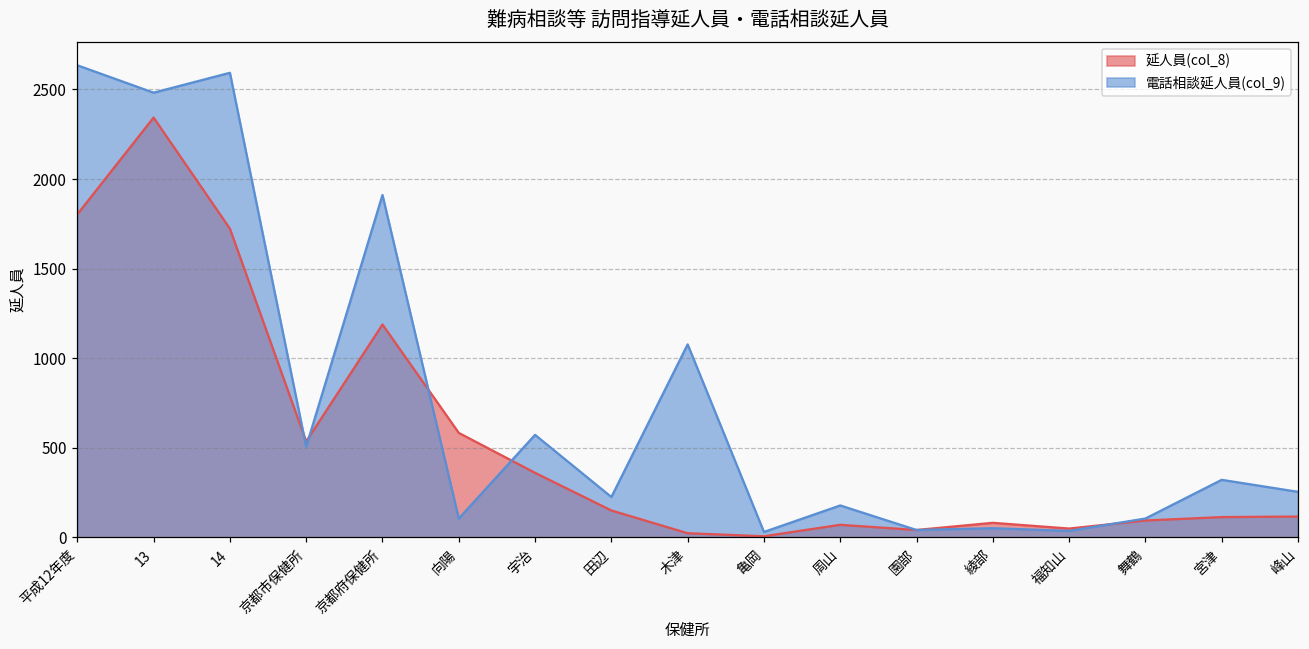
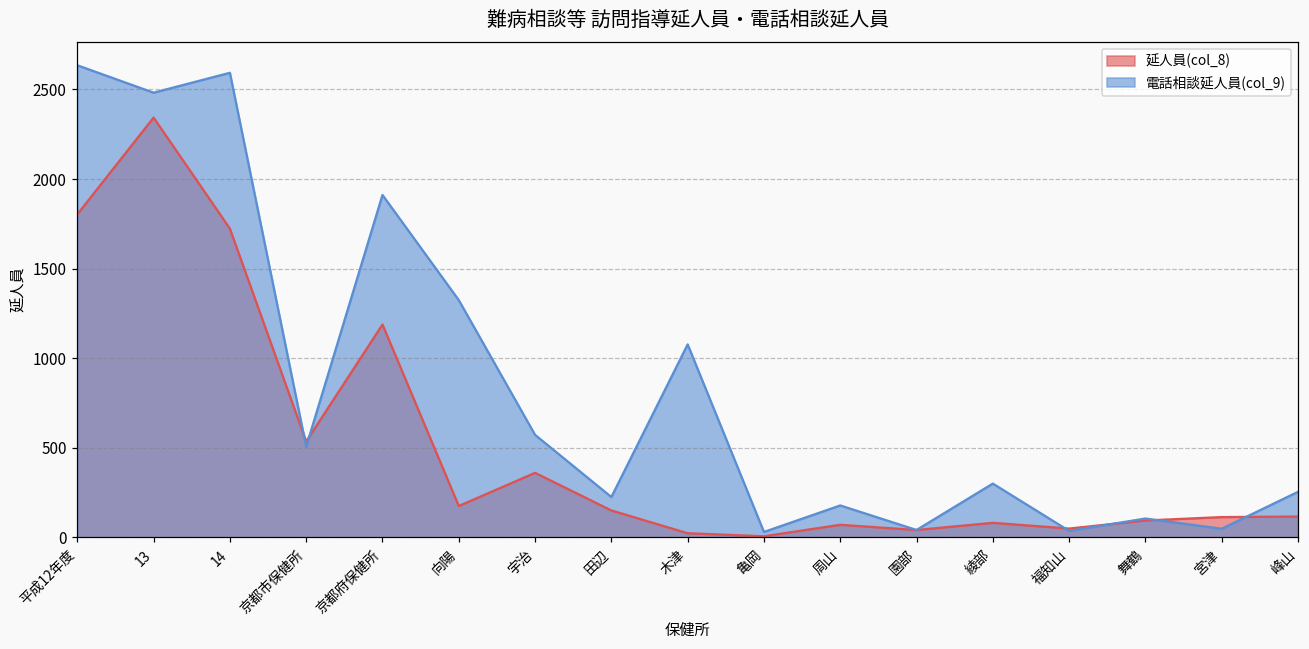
  {
    "延人員(col_8)": {
      "平成12年度": 1800,
      "13": 2340,
      "14": 1720,
      "京都市保健所": 540,
      "京都府保健所": 1190,
-     "向陽": 580,
+     "向陽": 180,
      "宇治": 360,
      "田辺": 150,
      "木津": 20,
      "亀岡": 10,
      "周山": 70,
      "綾部": 80,
      "宮津": 110,
      "峰山": 120
    },
    "電話相談延人員(col_9)": {
      "平成12年度": 2640,
      "13": 2480,
      "14": 2590,
      "京都市保健所": 510,
      "京都府保健所": 1910,
-     "向陽": 110,
+     "向陽": 1320,
      "宇治": 570,
      "田辺": 230,
      "木津": 1080,
      "亀岡": 30,
      "周山": 180,
-     "綾部": 50,
-     "宮津": 320,
+     "綾部": 300,
+     "宮津": 50,
      "峰山": 250
    }
  }
